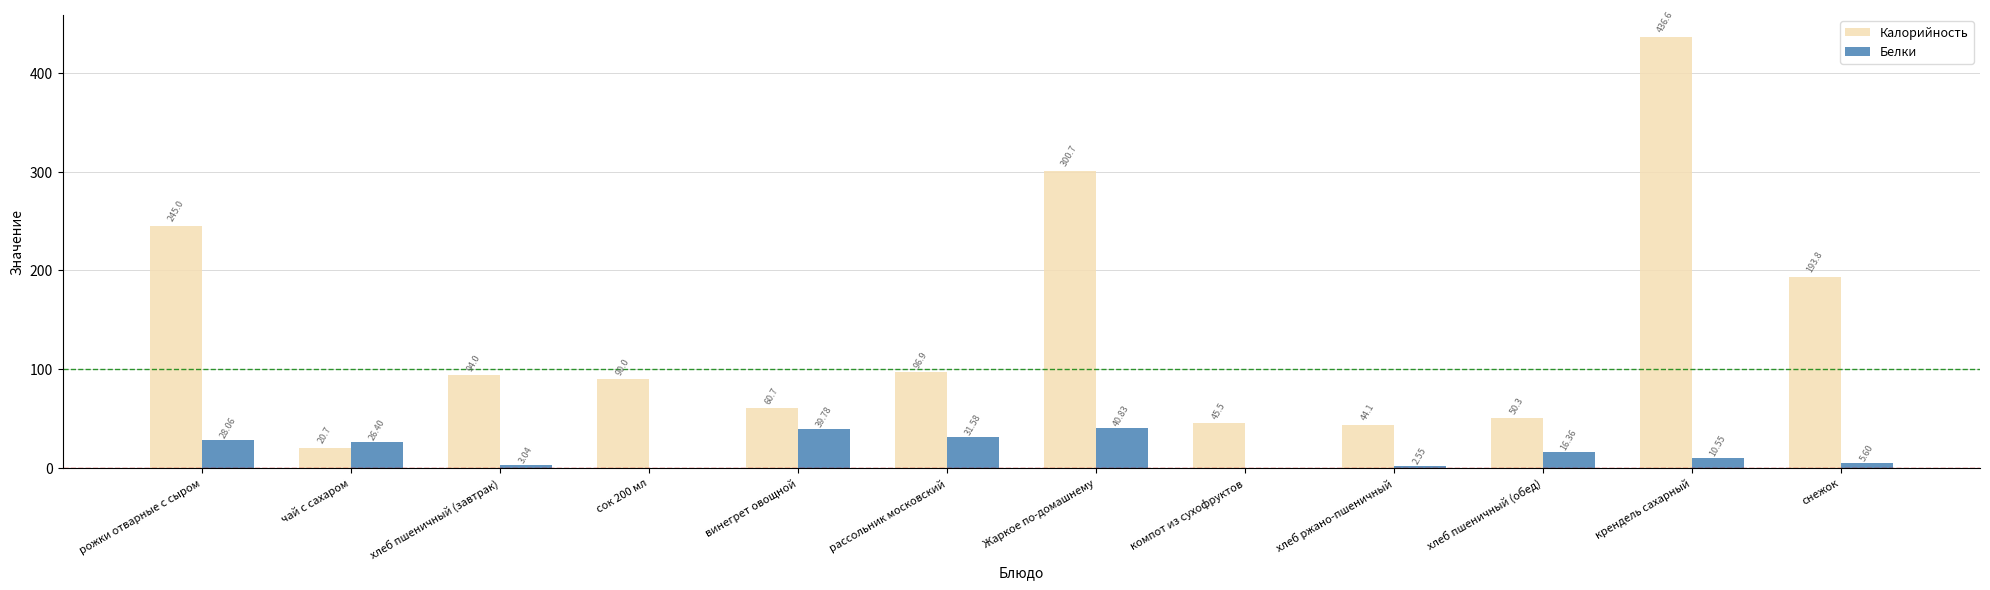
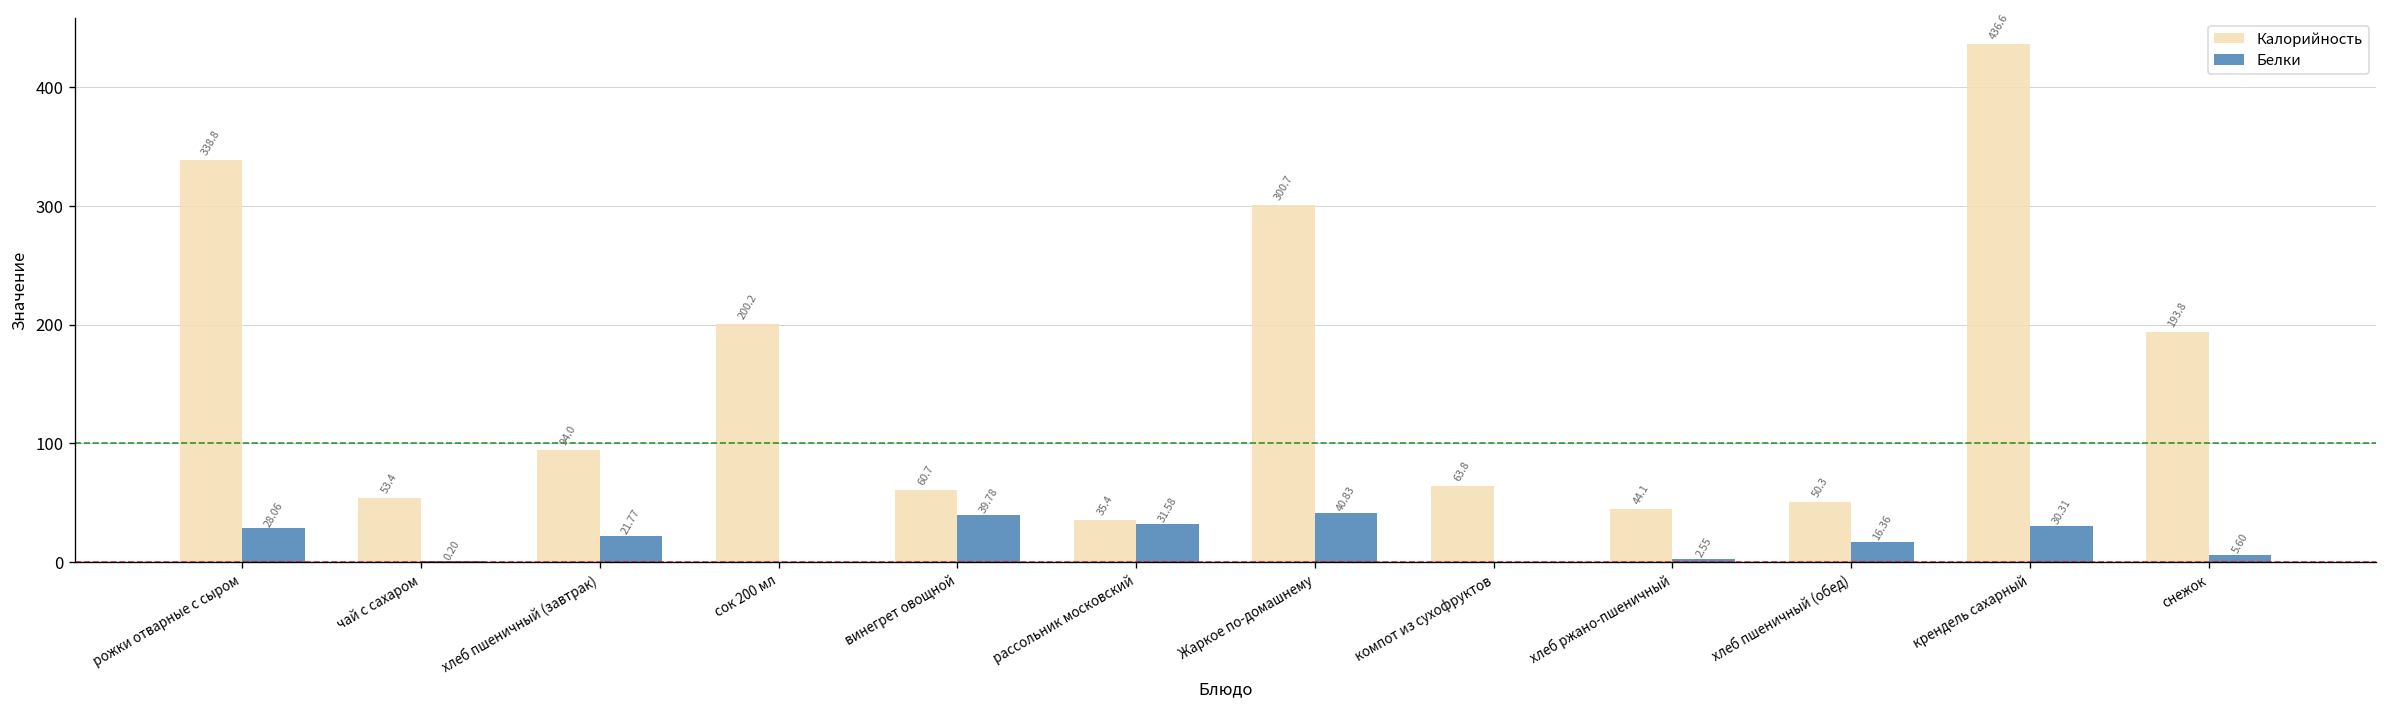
  {
    "Калорийность": {
-     "рожки отварные с сыром": 245.0,
-     "чай с сахаром": 20.7,
+     "рожки отварные с сыром": 338.8,
+     "чай с сахаром": 53.4,
      "хлеб пшеничный (завтрак)": 94.0,
-     "сок 200 мл": 90.0,
+     "сок 200 мл": 200.2,
      "винегрет овощной": 60.7,
-     "рассольник московский": 96.9,
+     "рассольник московский": 35.4,
      "Жаркое по-домашнему": 300.7,
-     "компот из сухофруктов": 45.5,
+     "компот из сухофруктов": 63.8,
      "хлеб ржано-пшеничный": 44.1,
      "хлеб пшеничный (обед)": 50.3,
      "крендель сахарный": 436.6,
      "снежок": 193.8
    },
    "Белки": {
      "рожки отварные с сыром": 28.06,
-     "чай с сахаром": 26.40,
-     "хлеб пшеничный (завтрак)": 3.04,
+     "чай с сахаром": 0.20,
+     "хлеб пшеничный (завтрак)": 21.77,
      "винегрет овощной": 39.78,
      "рассольник московский": 31.58,
      "Жаркое по-домашнему": 40.83,
      "хлеб ржано-пшеничный": 2.55,
      "хлеб пшеничный (обед)": 16.36,
-     "крендель сахарный": 10.55,
+     "крендель сахарный": 30.31,
      "снежок": 5.60
    }
  }
